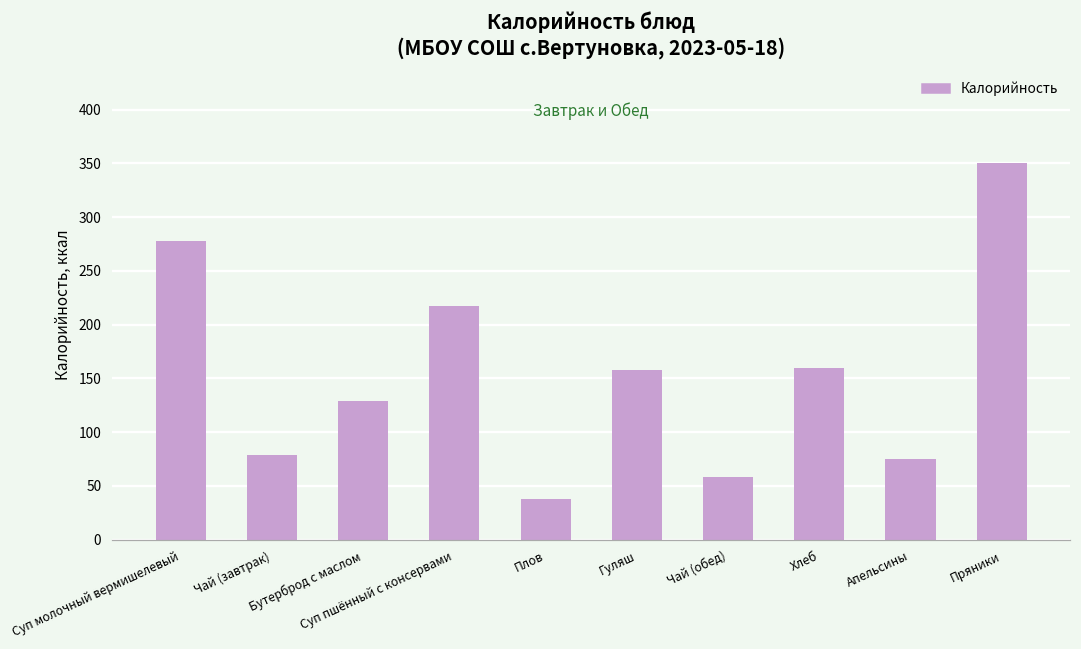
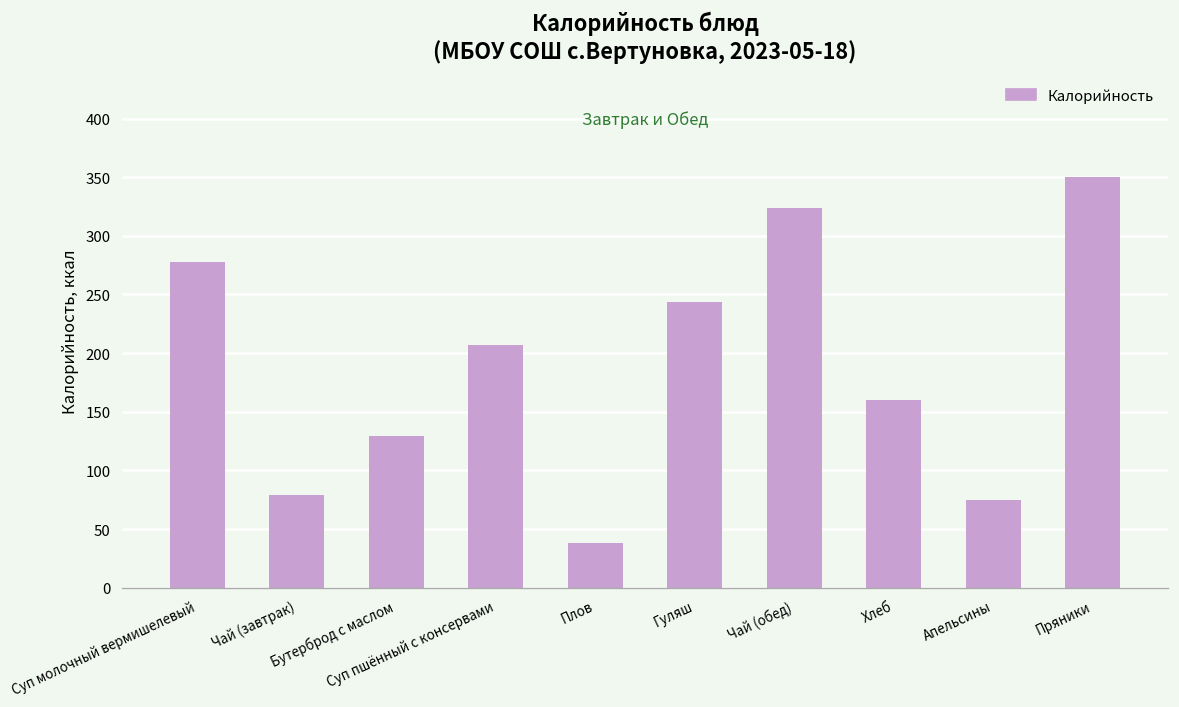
  {
    "Суп молочный вермишелевый": 280,
    "Чай (завтрак)": 80,
    "Бутерброд с маслом": 130,
-   "Суп пшённый с консервами": 220,
+   "Суп пшённый с консервами": 210,
    "Плов": 40,
-   "Гуляш": 160,
-   "Чай (обед)": 60,
+   "Гуляш": 240,
+   "Чай (обед)": 320,
    "Хлеб": 160,
    "Апельсины": 80,
    "Пряники": 350
  }
